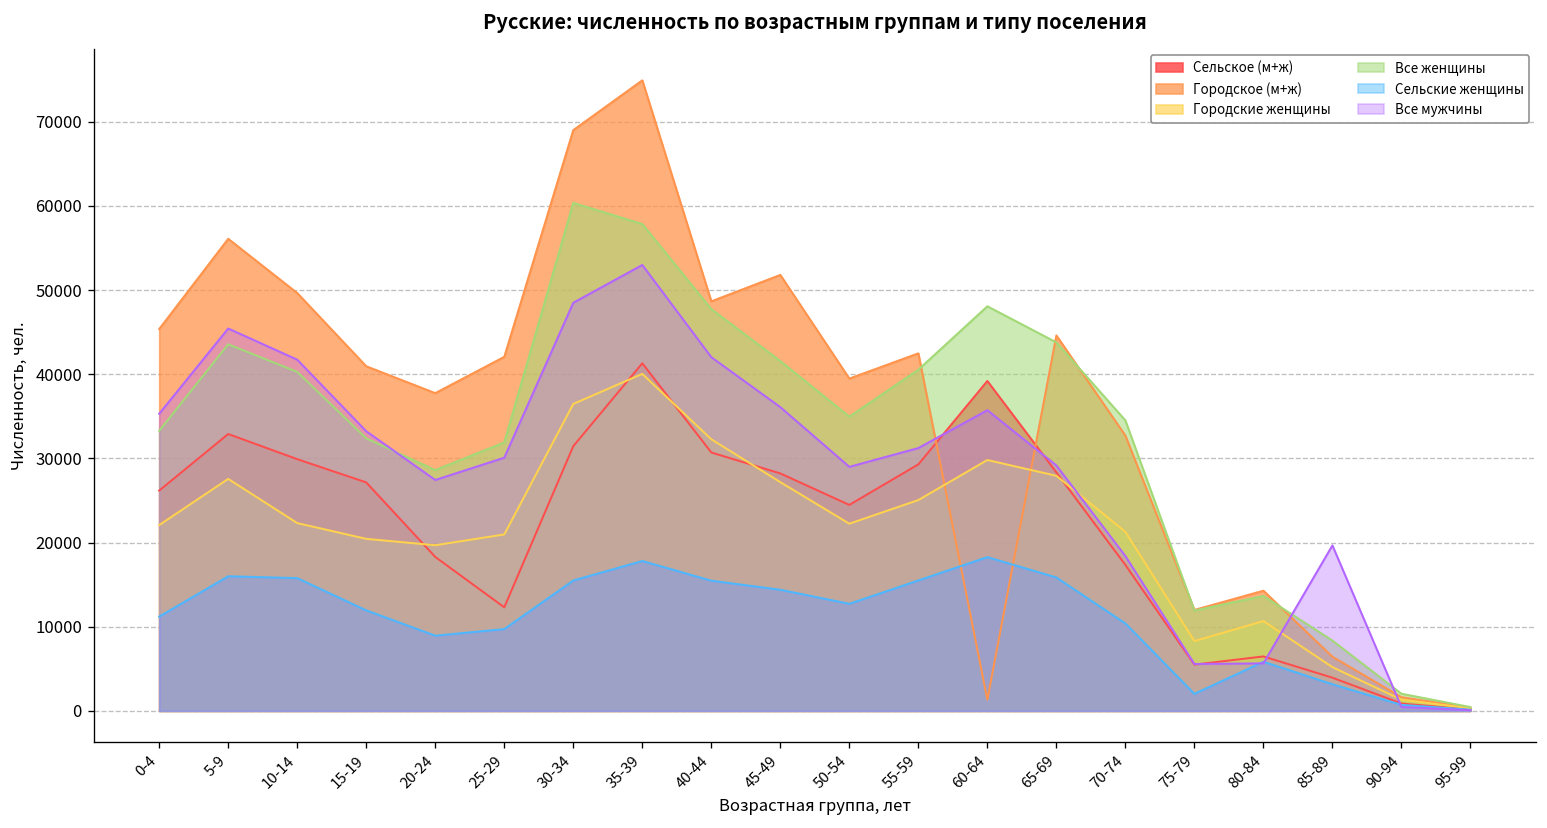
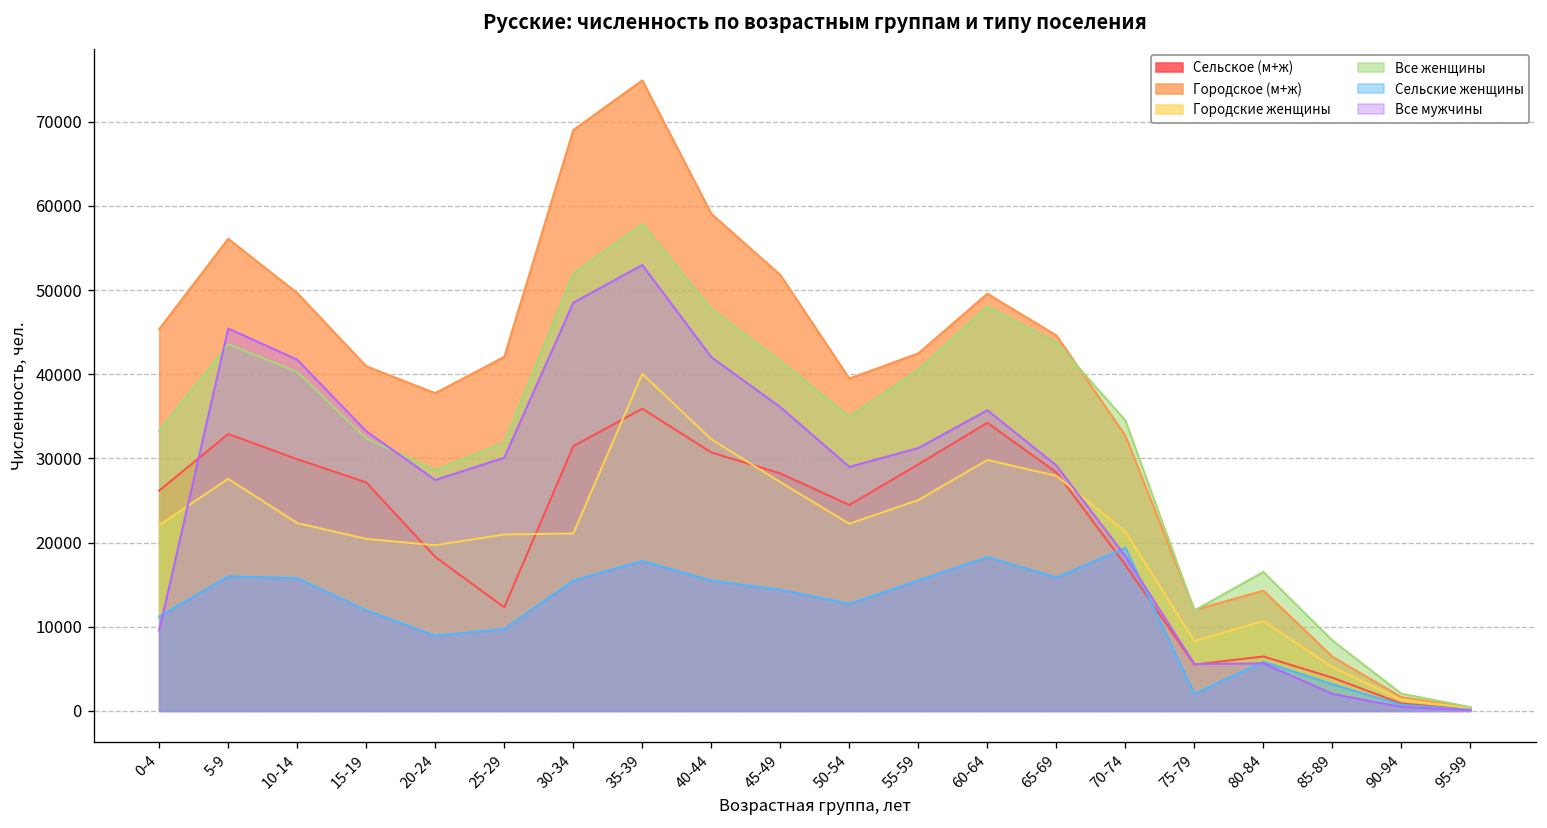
  {
    "Сельское (м+ж)": {
      "0-4": 26000,
      "5-9": 33000,
      "10-14": 30000,
      "15-19": 27000,
      "20-24": 18000,
      "25-29": 12000,
      "30-34": 31000,
-     "35-39": 41000,
+     "35-39": 36000,
      "40-44": 31000,
      "45-49": 28000,
      "50-54": 24000,
      "55-59": 29000,
-     "60-64": 39000,
+     "60-64": 34000,
      "65-69": 28000,
      "70-74": 17000,
      "80-84": 6000,
      "85-89": 4000
    },
    "Городское (м+ж)": {
      "0-4": 45000,
      "5-9": 56000,
      "10-14": 50000,
      "15-19": 41000,
      "20-24": 38000,
      "25-29": 42000,
      "30-34": 69000,
      "35-39": 75000,
-     "40-44": 49000,
+     "40-44": 59000,
      "45-49": 52000,
      "50-54": 39000,
      "55-59": 42000,
-     "60-64": 1000,
+     "60-64": 50000,
      "65-69": 45000,
      "70-74": 33000,
      "80-84": 14000,
      "85-89": 6000
    },
    "Городские женщины": {
      "0-4": 22000,
      "5-9": 28000,
      "10-14": 22000,
      "15-19": 20000,
      "20-24": 20000,
      "25-29": 21000,
-     "30-34": 36000,
+     "30-34": 21000,
      "35-39": 40000,
      "40-44": 32000,
      "45-49": 27000,
      "50-54": 22000,
      "55-59": 25000,
      "60-64": 30000,
      "65-69": 28000,
      "70-74": 21000,
      "75-79": 8000,
      "80-84": 11000,
      "85-89": 5000
    },
    "Все женщины": {
      "0-4": 33000,
      "5-9": 44000,
      "10-14": 40000,
      "15-19": 32000,
      "20-24": 29000,
      "25-29": 32000,
-     "30-34": 60000,
+     "30-34": 52000,
      "35-39": 58000,
      "40-44": 48000,
      "45-49": 42000,
      "50-54": 35000,
      "55-59": 41000,
      "60-64": 48000,
      "65-69": 44000,
      "70-74": 35000,
-     "80-84": 14000,
+     "80-84": 17000,
      "85-89": 8000,
      "90-94": 2000
    },
    "Сельские женщины": {
      "0-4": 11000,
      "5-9": 16000,
      "10-14": 16000,
      "15-19": 12000,
      "20-24": 9000,
      "25-29": 10000,
      "30-34": 15000,
      "35-39": 18000,
      "40-44": 15000,
      "45-49": 14000,
      "50-54": 13000,
      "55-59": 15000,
      "60-64": 18000,
      "65-69": 16000,
-     "70-74": 10000,
+     "70-74": 19000,
      "75-79": 2000,
      "85-89": 3000
    },
    "Все мужчины": {
-     "0-4": 35000,
+     "0-4": 10000,
      "5-9": 45000,
      "10-14": 42000,
      "15-19": 33000,
      "20-24": 27000,
      "25-29": 30000,
      "30-34": 48000,
      "35-39": 53000,
      "40-44": 42000,
      "45-49": 36000,
      "50-54": 29000,
      "55-59": 31000,
      "60-64": 36000,
      "65-69": 29000,
      "70-74": 18000,
-     "85-89": 20000
+     "85-89": 2000
    }
  }
